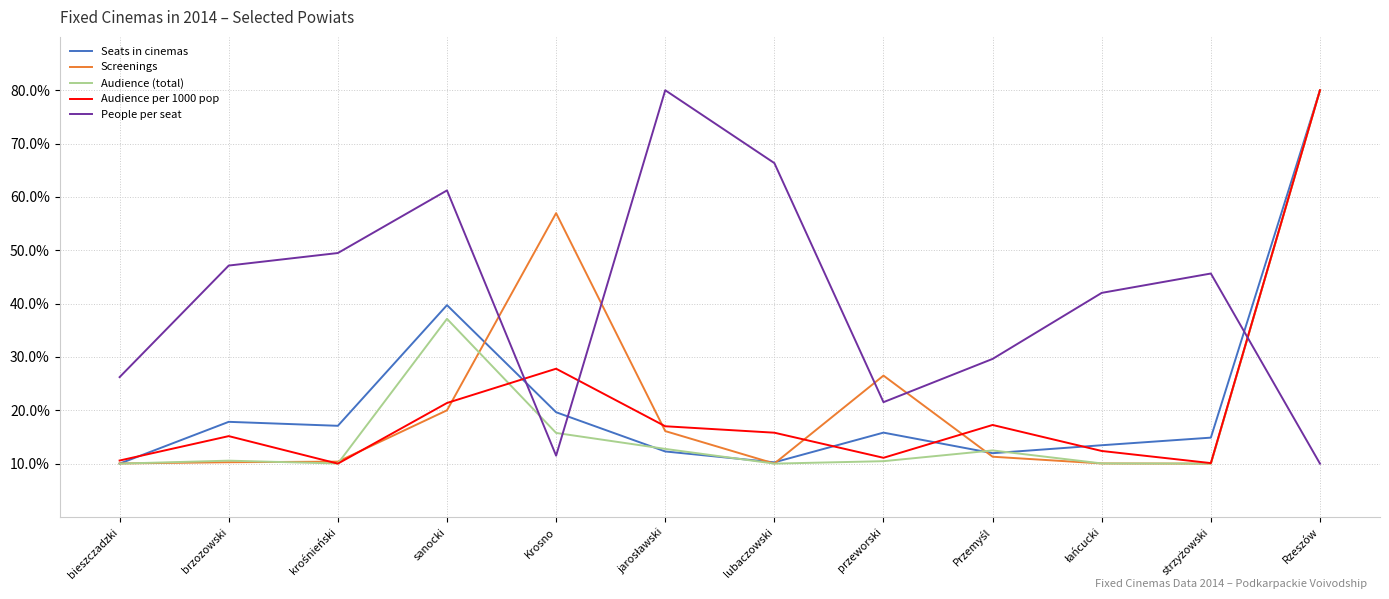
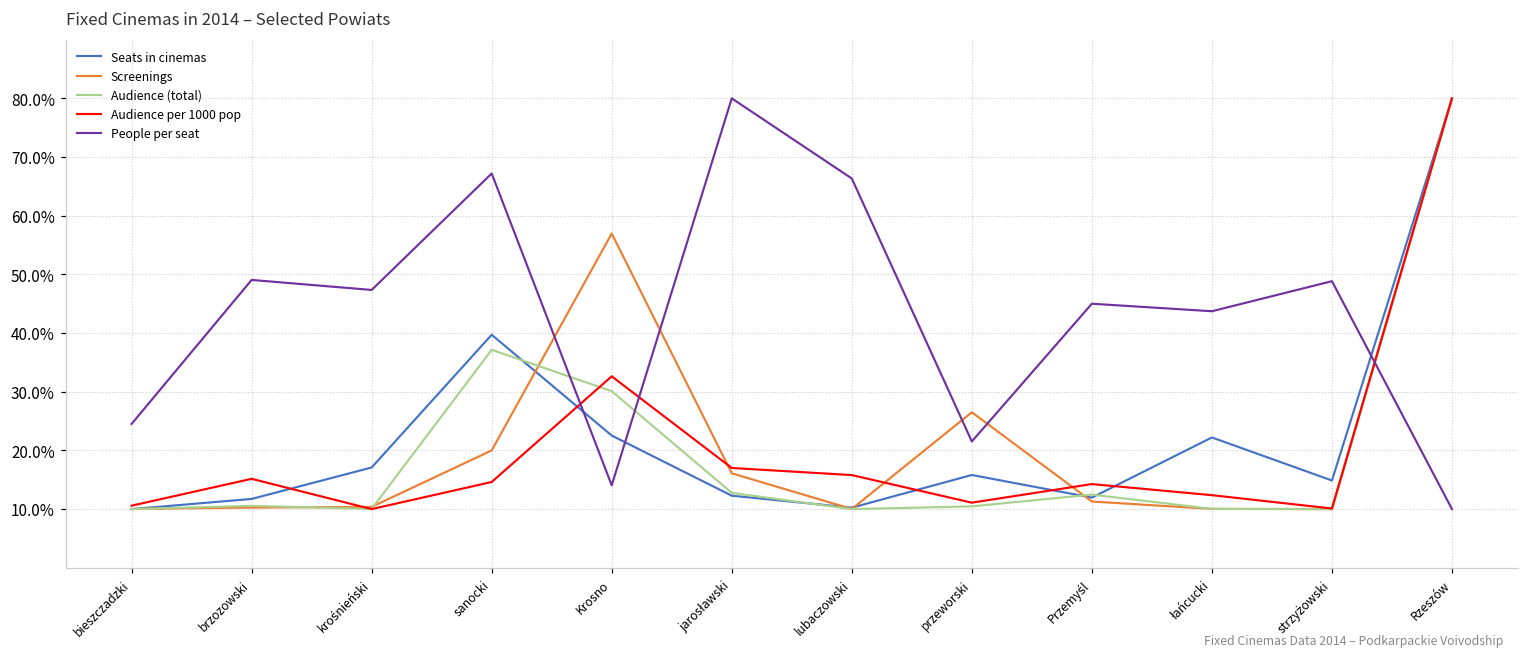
  {
    "Seats in cinemas": {
-     "brzozowski": "18%",
+     "brzozowski": "12%",
      "krośnieński": "17%",
      "sanocki": "40%",
-     "Krosno": "20%",
+     "Krosno": "23%",
      "jarosławski": "12%",
      "przeworski": "16%",
      "Przemyśl": "12%",
-     "łańcucki": "13%",
+     "łańcucki": "22%",
      "strzyżowski": "15%"
    },
    "Screenings": {
      "sanocki": "20%",
      "Krosno": "57%",
      "jarosławski": "16%",
      "przeworski": "27%",
      "Przemyśl": "11%"
    },
    "Audience (total)": {
      "sanocki": "37%",
-     "Krosno": "16%",
+     "Krosno": "30%",
      "jarosławski": "13%",
      "przeworski": "10%",
      "Przemyśl": "12%"
    },
    "Audience per 1000 pop": {
      "bieszczadzki": "11%",
      "brzozowski": "15%",
-     "sanocki": "21%",
-     "Krosno": "28%",
+     "sanocki": "15%",
+     "Krosno": "33%",
      "jarosławski": "17%",
      "lubaczowski": "16%",
      "przeworski": "11%",
-     "Przemyśl": "17%",
+     "Przemyśl": "14%",
      "łańcucki": "12%"
    },
    "People per seat": {
-     "bieszczadzki": "26%",
-     "brzozowski": "47%",
-     "krośnieński": "49%",
-     "sanocki": "61%",
-     "Krosno": "11%",
+     "bieszczadzki": "25%",
+     "brzozowski": "49%",
+     "krośnieński": "47%",
+     "sanocki": "67%",
+     "Krosno": "14%",
      "jarosławski": "80%",
      "lubaczowski": "66%",
      "przeworski": "22%",
-     "Przemyśl": "30%",
-     "łańcucki": "42%",
-     "strzyżowski": "46%",
+     "Przemyśl": "45%",
+     "łańcucki": "44%",
+     "strzyżowski": "49%",
      "Rzeszów": "10%"
    }
  }
